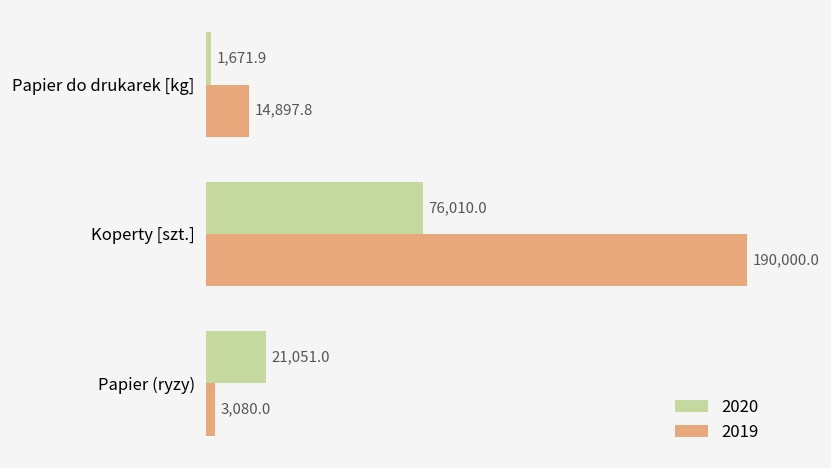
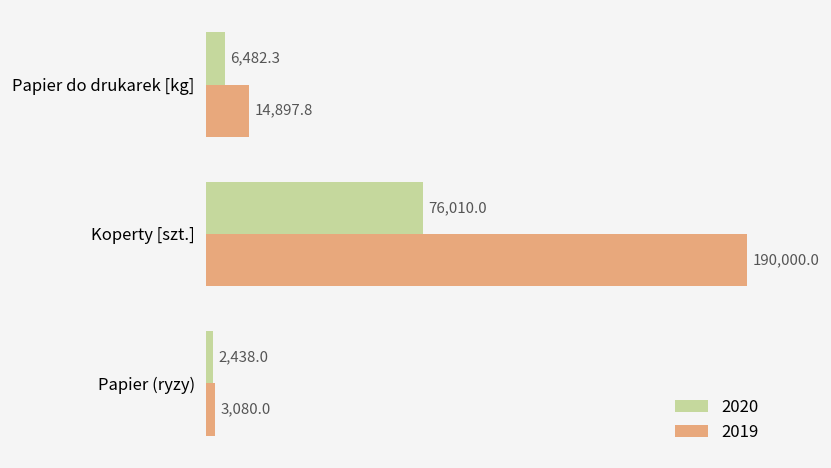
  {
    "2020": {
-     "Papier do drukarek [kg]": "1,671.9",
+     "Papier do drukarek [kg]": "6,482.3",
      "Koperty [szt.]": "76,010.0",
-     "Papier (ryzy)": "21,051.0"
+     "Papier (ryzy)": "2,438.0"
    },
    "2019": {
      "Papier do drukarek [kg]": "14,897.8",
      "Koperty [szt.]": "190,000.0",
      "Papier (ryzy)": "3,080.0"
    }
  }
